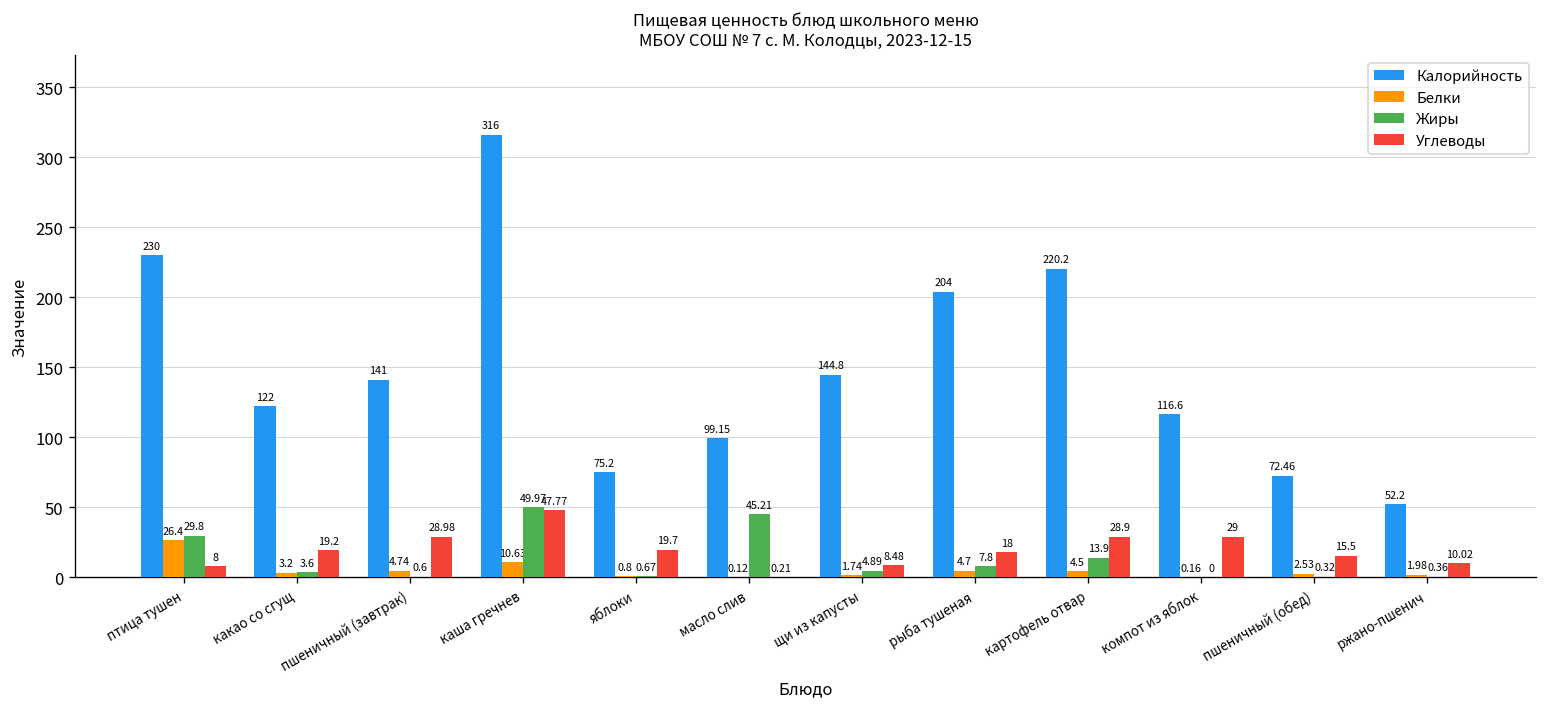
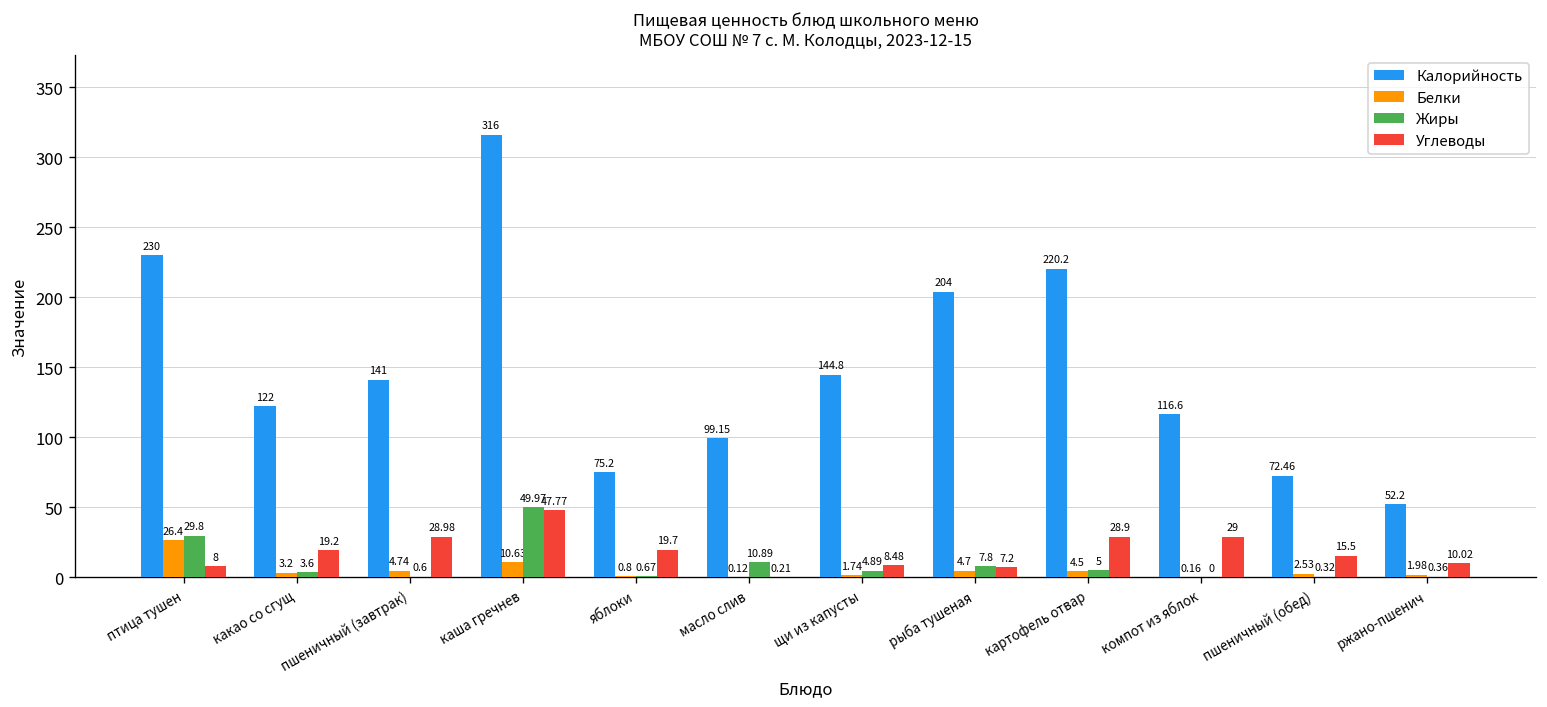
  {
    "Калорийность": {
      "птица тушен": 230,
      "какао со сгущ": 122,
      "пшеничный (завтрак)": 141,
      "каша гречнев": 316,
      "яблоки": 75.2,
      "масло слив": 99.15,
      "щи из капусты": 144.8,
      "рыба тушеная": 204,
      "картофель отвар": 220.2,
      "компот из яблок": 116.6,
      "пшеничный (обед)": 72.46,
      "ржано-пшенич": 52.2
    },
    "Белки": {
      "птица тушен": 26.4,
      "какао со сгущ": 3.2,
      "пшеничный (завтрак)": 4.74,
      "каша гречнев": 10.63,
      "яблоки": 0.8,
      "масло слив": 0.12,
      "щи из капусты": 1.74,
      "рыба тушеная": 4.7,
      "картофель отвар": 4.5,
      "компот из яблок": 0.16,
      "пшеничный (обед)": 2.53,
      "ржано-пшенич": 1.98
    },
    "Жиры": {
      "птица тушен": 29.8,
      "какао со сгущ": 3.6,
      "пшеничный (завтрак)": 0.6,
      "яблоки": 0.67,
-     "масло слив": 45.21,
+     "масло слив": 10.89,
      "щи из капусты": 4.89,
      "рыба тушеная": 7.8,
-     "картофель отвар": 13.9,
+     "картофель отвар": 5,
      "компот из яблок": 0,
      "пшеничный (обед)": 0.32,
      "ржано-пшенич": 0.36
    },
    "Углеводы": {
      "птица тушен": 8,
      "какао со сгущ": 19.2,
      "пшеничный (завтрак)": 28.98,
      "яблоки": 19.7,
      "масло слив": 0.21,
      "щи из капусты": 8.48,
-     "рыба тушеная": 18,
+     "рыба тушеная": 7.2,
      "картофель отвар": 28.9,
      "компот из яблок": 29,
      "пшеничный (обед)": 15.5,
      "ржано-пшенич": 10.02
    }
  }
